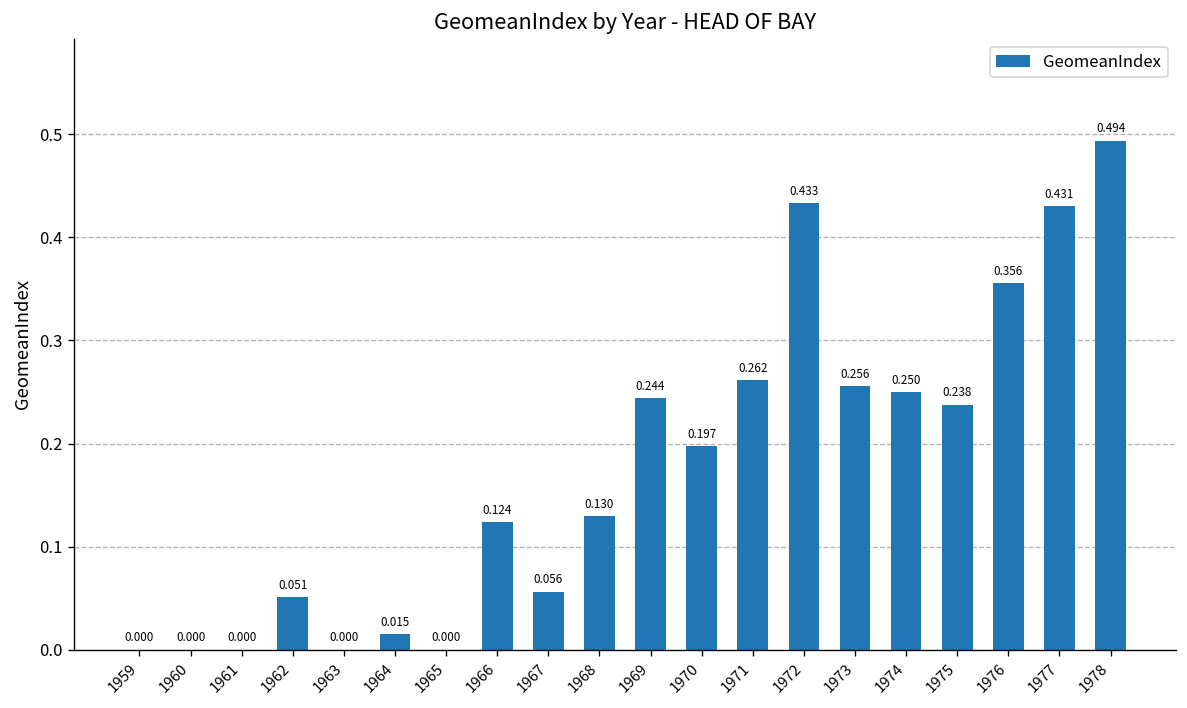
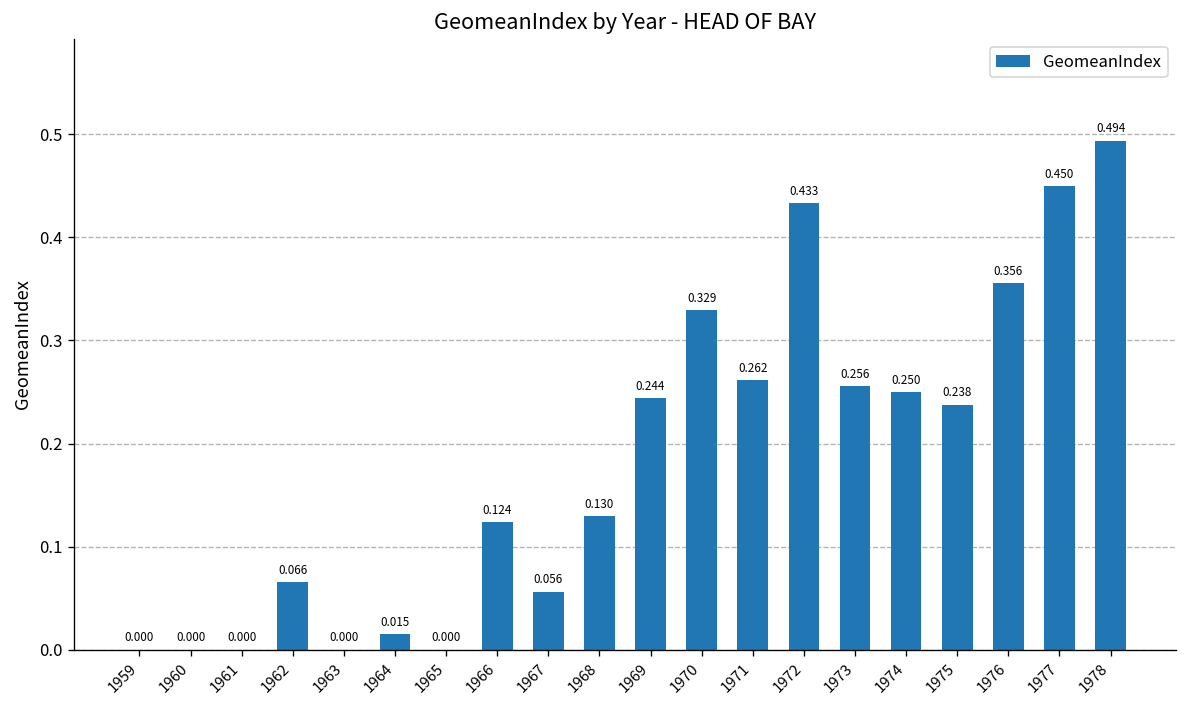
  {
    "1959": 0.000,
    "1960": 0.000,
    "1961": 0.000,
-   "1962": 0.051,
+   "1962": 0.066,
    "1963": 0.000,
    "1964": 0.015,
    "1965": 0.000,
    "1966": 0.124,
    "1967": 0.056,
    "1968": 0.130,
    "1969": 0.244,
-   "1970": 0.197,
+   "1970": 0.329,
    "1971": 0.262,
    "1972": 0.433,
    "1973": 0.256,
    "1974": 0.250,
    "1975": 0.238,
    "1976": 0.356,
-   "1977": 0.431,
+   "1977": 0.450,
    "1978": 0.494
  }
